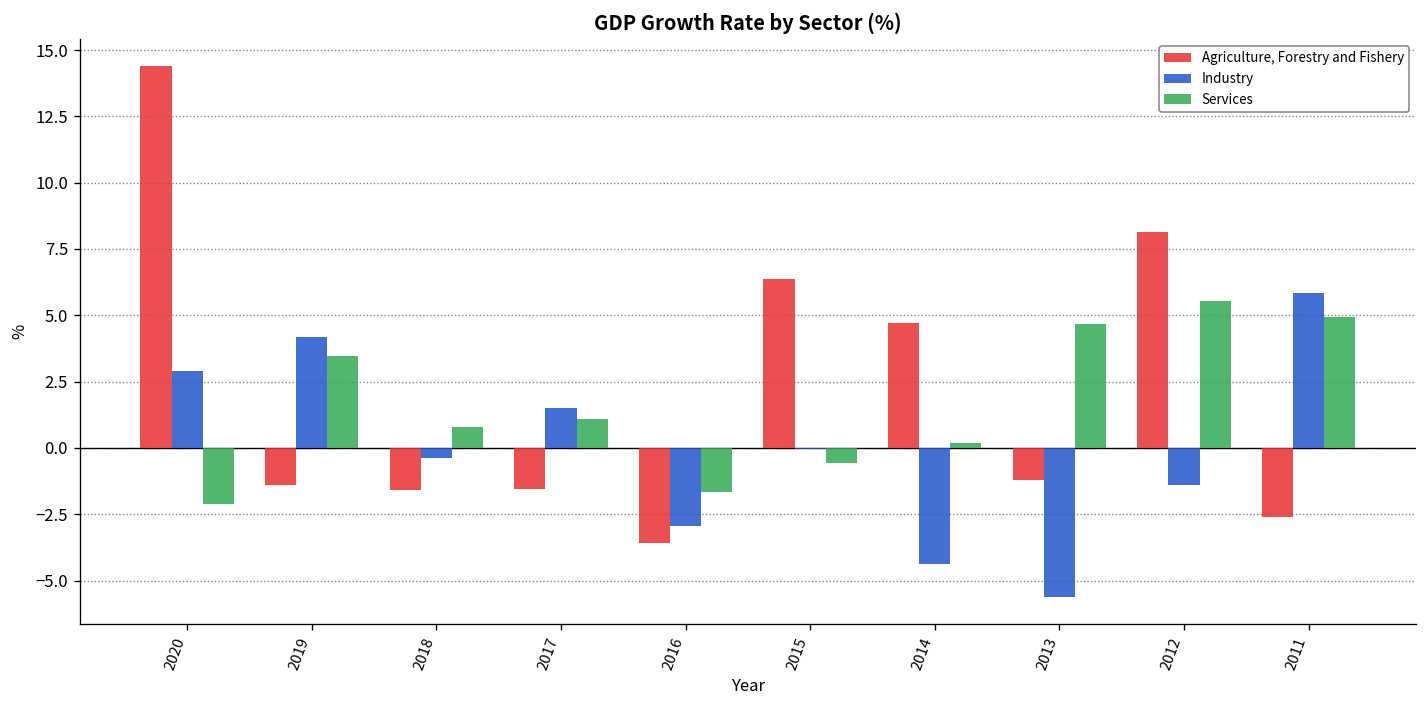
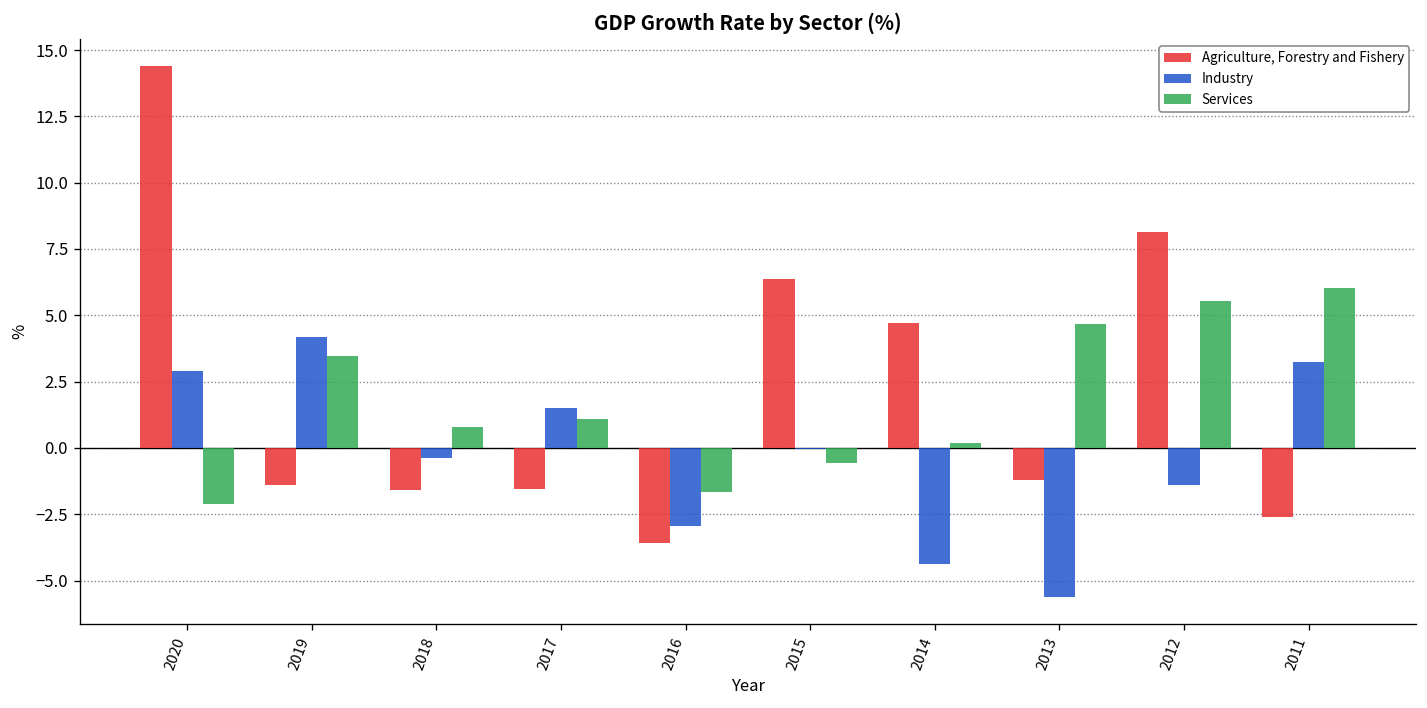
  {
    "Agriculture, Forestry and Fishery": {
      "2020": 14.4,
      "2019": -1.4,
      "2018": -1.6,
      "2017": -1.6,
      "2016": -3.6,
      "2015": 6.4,
      "2014": 4.7,
      "2013": -1.2,
      "2012": 8.1,
      "2011": -2.6
    },
    "Industry": {
      "2020": 2.9,
      "2019": 4.2,
      "2018": -0.4,
      "2017": 1.5,
      "2016": -2.9,
      "2014": -4.4,
      "2013": -5.6,
      "2012": -1.4,
-     "2011": 5.8
+     "2011": 3.2
    },
    "Services": {
      "2020": -2.1,
      "2019": 3.4,
      "2018": 0.8,
      "2017": 1.1,
      "2016": -1.7,
      "2015": -0.6,
      "2014": 0.2,
      "2013": 4.7,
      "2012": 5.5,
-     "2011": 4.9
+     "2011": 6.0
    }
  }
